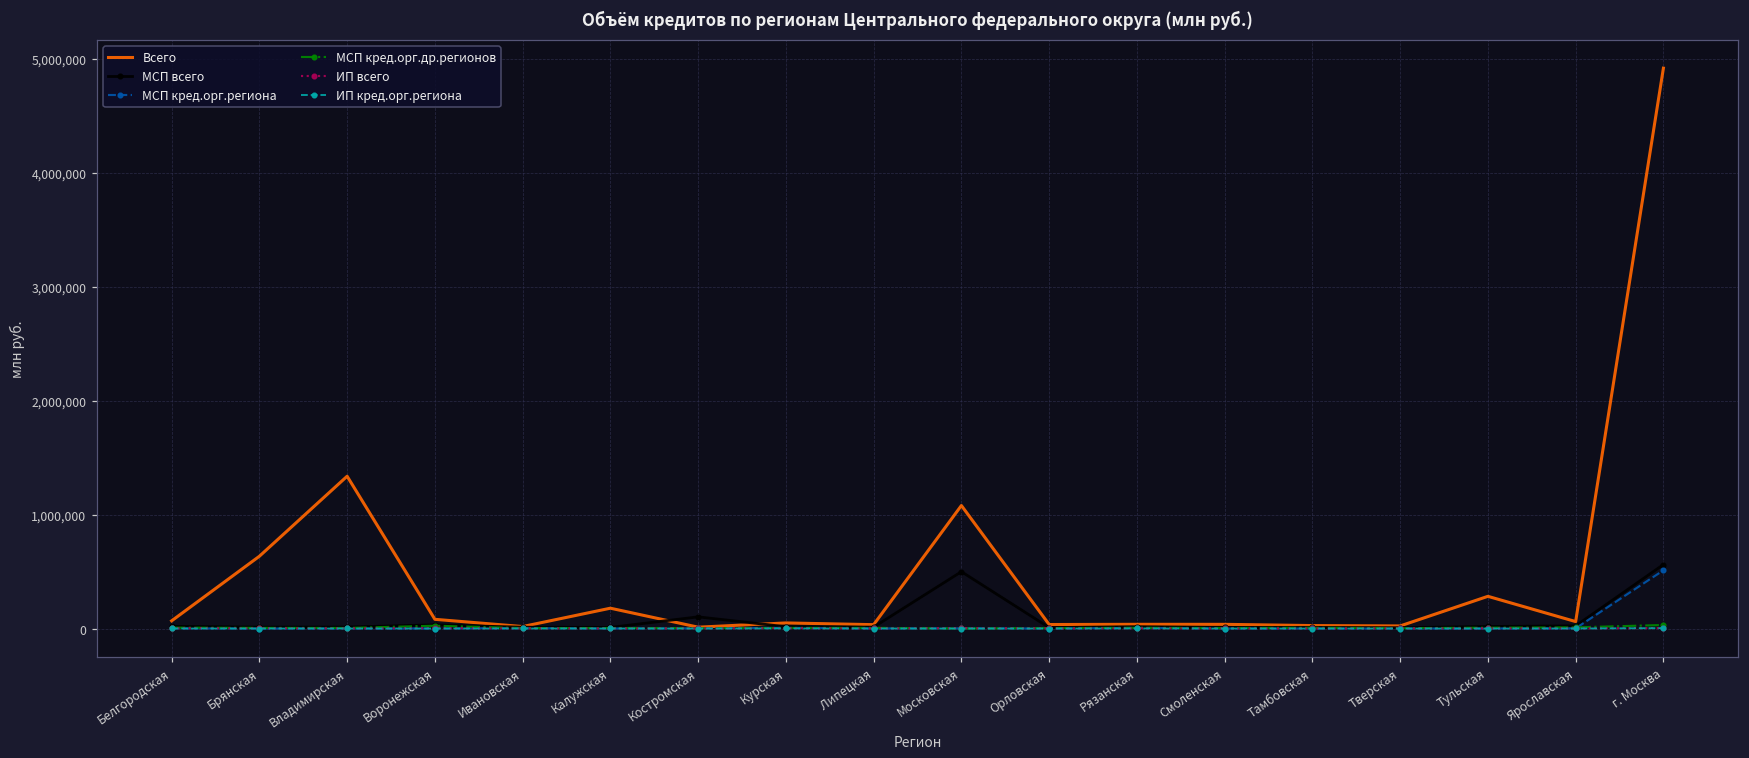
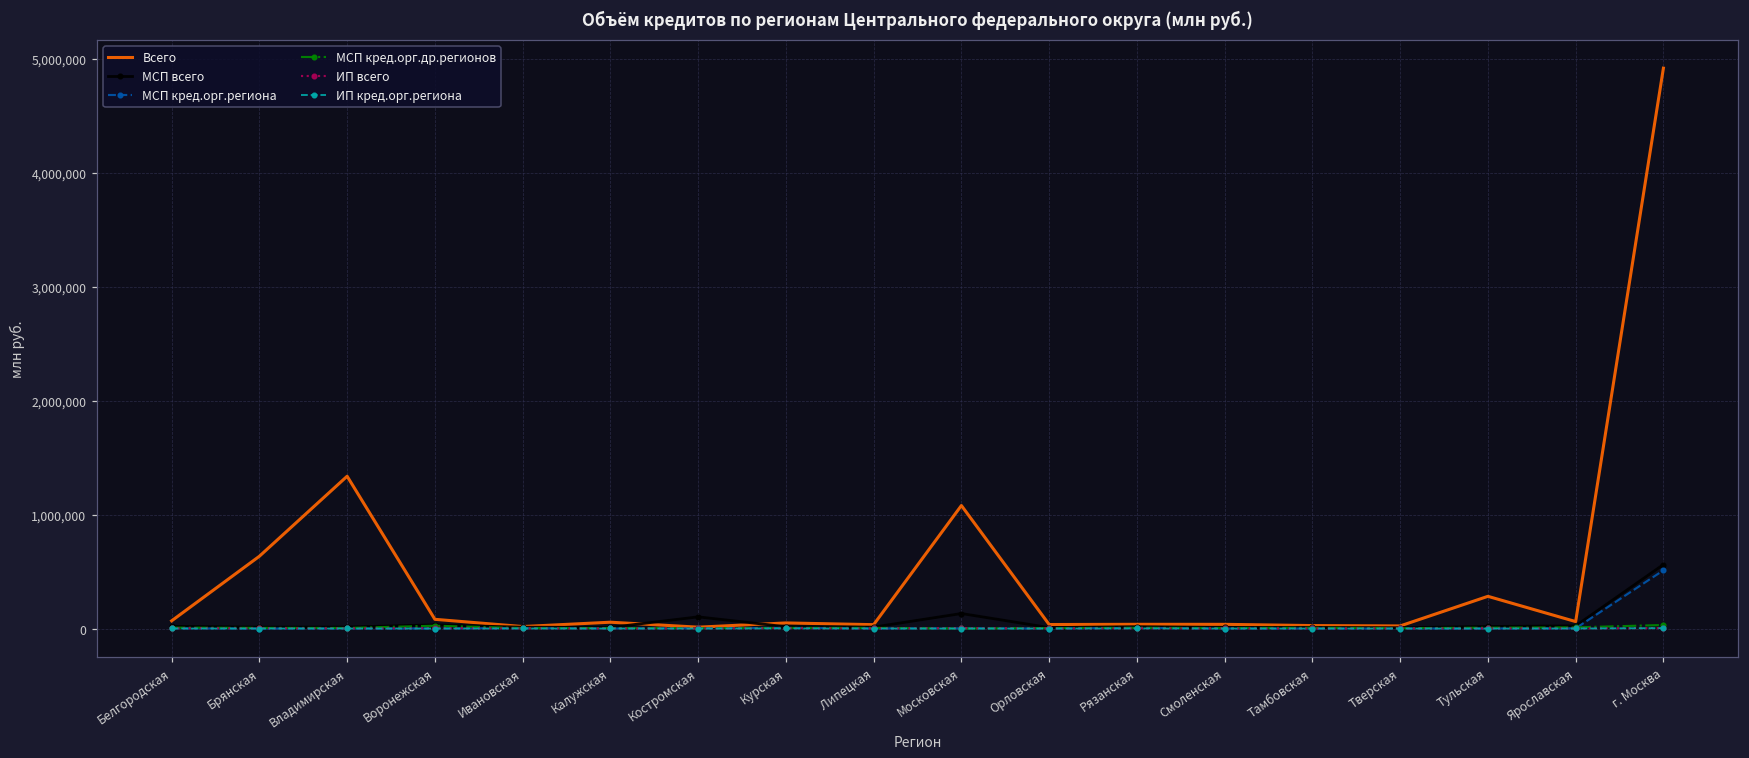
  {
    "Всего": {
      "Белгородская": "70,000",
      "Брянская": "630,000",
      "Владимирская": "1,340,000",
      "Воронежская": "80,000",
-     "Калужская": "180,000",
+     "Калужская": "60,000",
      "Курская": "50,000",
      "Московская": "1,080,000",
      "Орловская": "30,000",
      "Смоленская": "40,000",
      "Тульская": "280,000",
      "Ярославская": "60,000",
      "г. Москва": "4,920,000"
    },
    "МСП всего": {
      "Костромская": "100,000",
-     "Московская": "500,000",
+     "Московская": "130,000",
      "г. Москва": "560,000"
    },
    "МСП кред.орг.региона": {
      "г. Москва": "510,000"
    },
    "МСП кред.орг.др.регионов": {
      "г. Москва": "30,000"
    },
    "ИП кред.орг.региона": {
      "г. Москва": "0"
    }
  }
